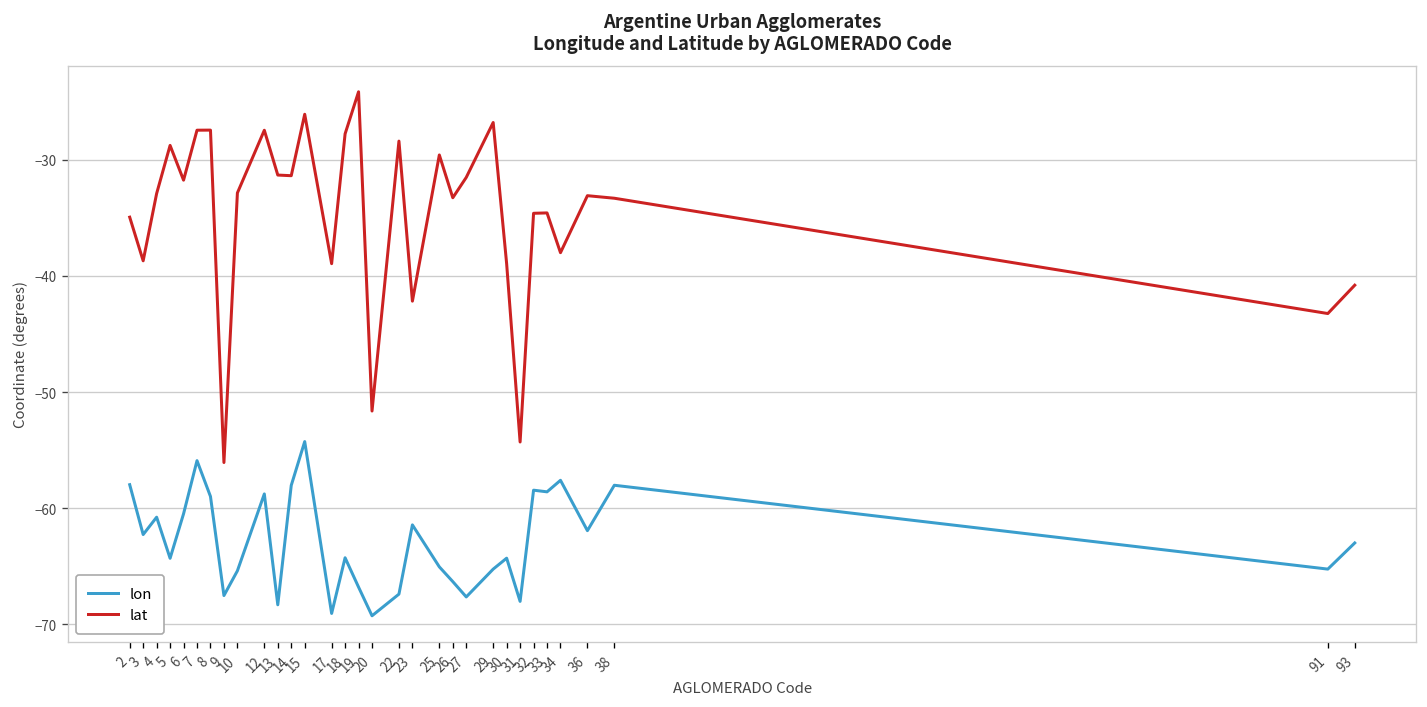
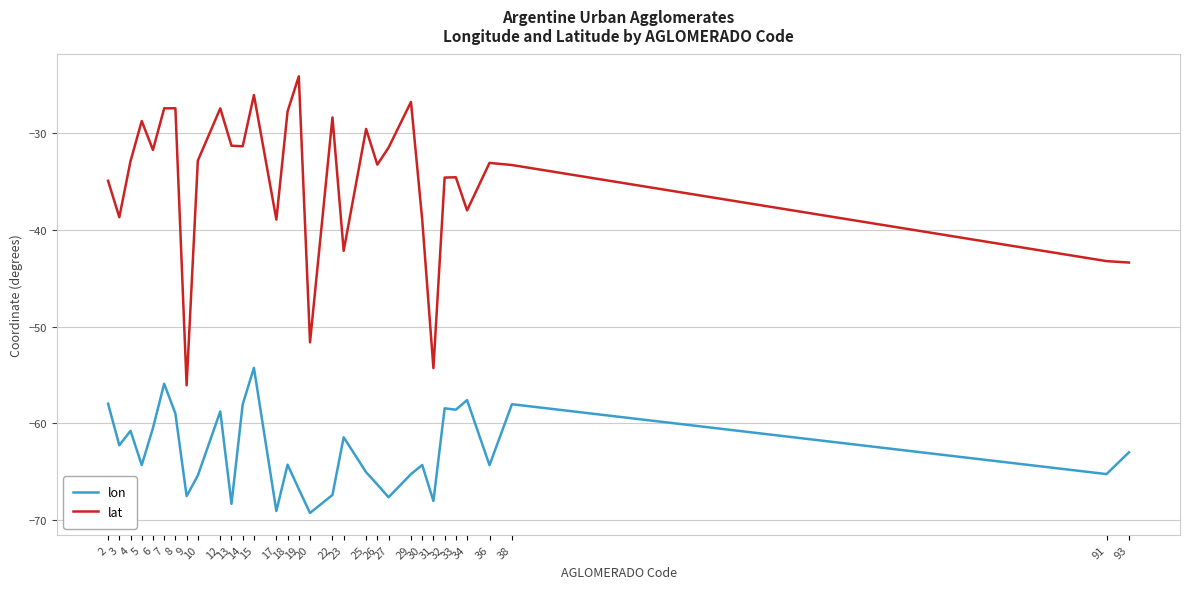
  {
    "lon": {
      "2": -58,
      "3": -62,
      "4": -61,
      "5": -64,
      "6": -60,
      "7": -56,
      "8": -59,
      "9": -68,
      "10": -65,
      "12": -59,
      "13": -68,
      "14": -58,
      "15": -54,
      "17": -69,
      "18": -64,
      "19": -67,
      "20": -69,
      "22": -67,
      "23": -61,
      "25": -65,
      "26": -66,
      "27": -68,
      "29": -65,
      "30": -64,
      "31": -68,
      "32": -58,
      "33": -59,
      "34": -58,
-     "36": -62,
+     "36": -64,
      "38": -58,
      "91": -65,
      "93": -63
    },
    "lat": {
      "2": -35,
      "3": -39,
      "4": -33,
      "5": -29,
      "6": -32,
      "7": -27,
      "8": -27,
      "9": -56,
      "10": -33,
      "12": -27,
      "13": -31,
      "14": -31,
      "15": -26,
      "17": -39,
      "18": -28,
      "19": -24,
      "20": -52,
      "22": -28,
      "23": -42,
      "25": -30,
      "26": -33,
      "27": -32,
      "29": -27,
      "30": -39,
      "31": -54,
      "32": -35,
      "33": -35,
      "34": -38,
      "36": -33,
      "38": -33,
      "91": -43,
-     "93": -41
+     "93": -43
    }
  }
